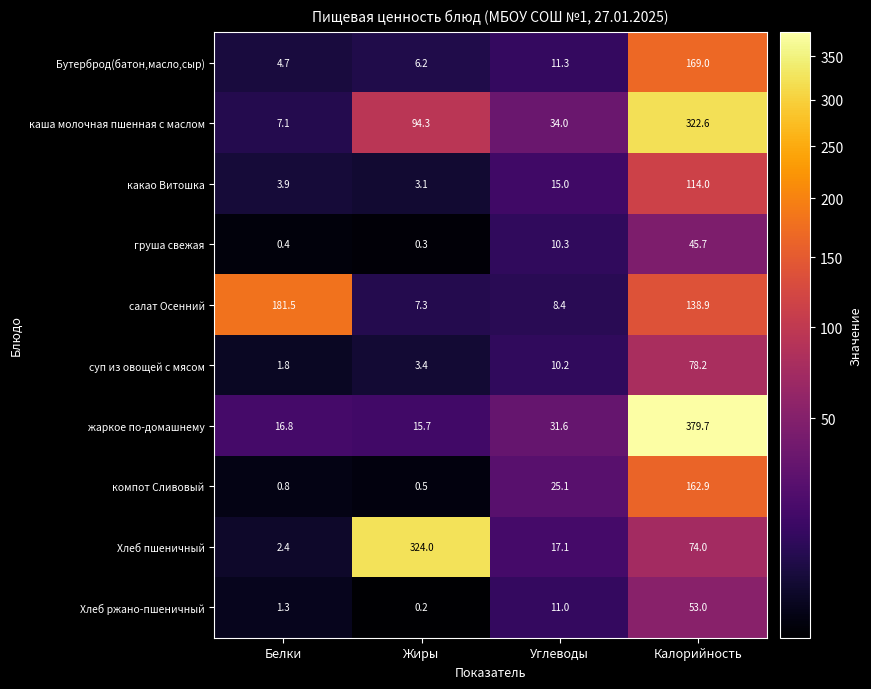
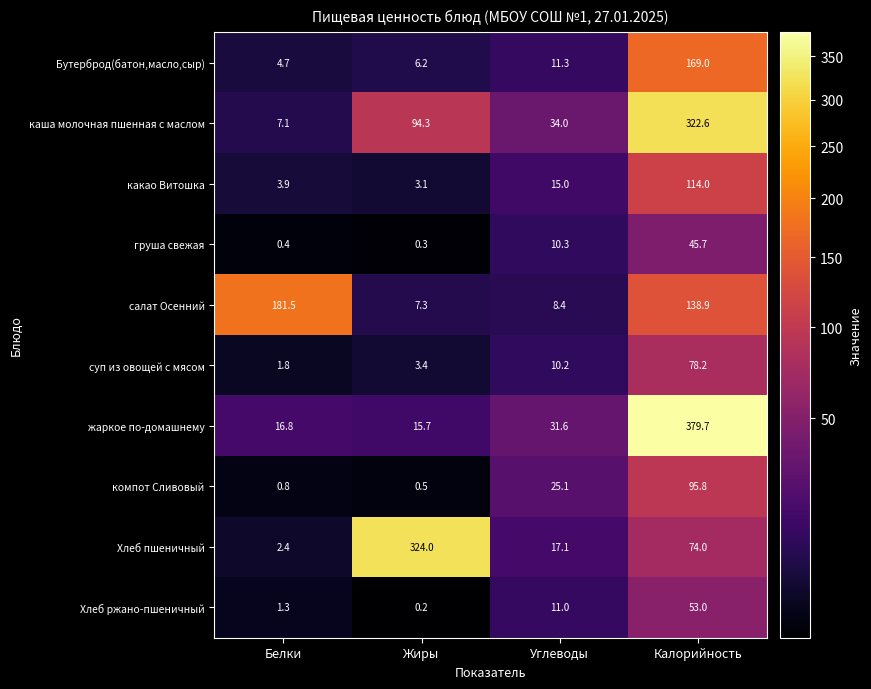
  {
    "Бутерброд(батон,масло,сыр)": {
      "Белки": 4.7,
      "Жиры": 6.2,
      "Углеводы": 11.3,
      "Калорийность": 169.0
    },
    "каша молочная пшенная с маслом": {
      "Белки": 7.1,
      "Жиры": 94.3,
      "Углеводы": 34.0,
      "Калорийность": 322.6
    },
    "какао Витошка": {
      "Белки": 3.9,
      "Жиры": 3.1,
      "Углеводы": 15.0,
      "Калорийность": 114.0
    },
    "груша свежая": {
      "Белки": 0.4,
      "Жиры": 0.3,
      "Углеводы": 10.3,
      "Калорийность": 45.7
    },
    "салат Осенний": {
      "Белки": 181.5,
      "Жиры": 7.3,
      "Углеводы": 8.4,
      "Калорийность": 138.9
    },
    "суп из овощей с мясом": {
      "Белки": 1.8,
      "Жиры": 3.4,
      "Углеводы": 10.2,
      "Калорийность": 78.2
    },
    "жаркое по-домашнему": {
      "Белки": 16.8,
      "Жиры": 15.7,
      "Углеводы": 31.6,
      "Калорийность": 379.7
    },
    "компот Сливовый": {
      "Белки": 0.8,
      "Жиры": 0.5,
      "Углеводы": 25.1,
-     "Калорийность": 162.9
+     "Калорийность": 95.8
    },
    "Хлеб пшеничный": {
      "Белки": 2.4,
      "Жиры": 324.0,
      "Углеводы": 17.1,
      "Калорийность": 74.0
    },
    "Хлеб ржано-пшеничный": {
      "Белки": 1.3,
      "Жиры": 0.2,
      "Углеводы": 11.0,
      "Калорийность": 53.0
    }
  }
